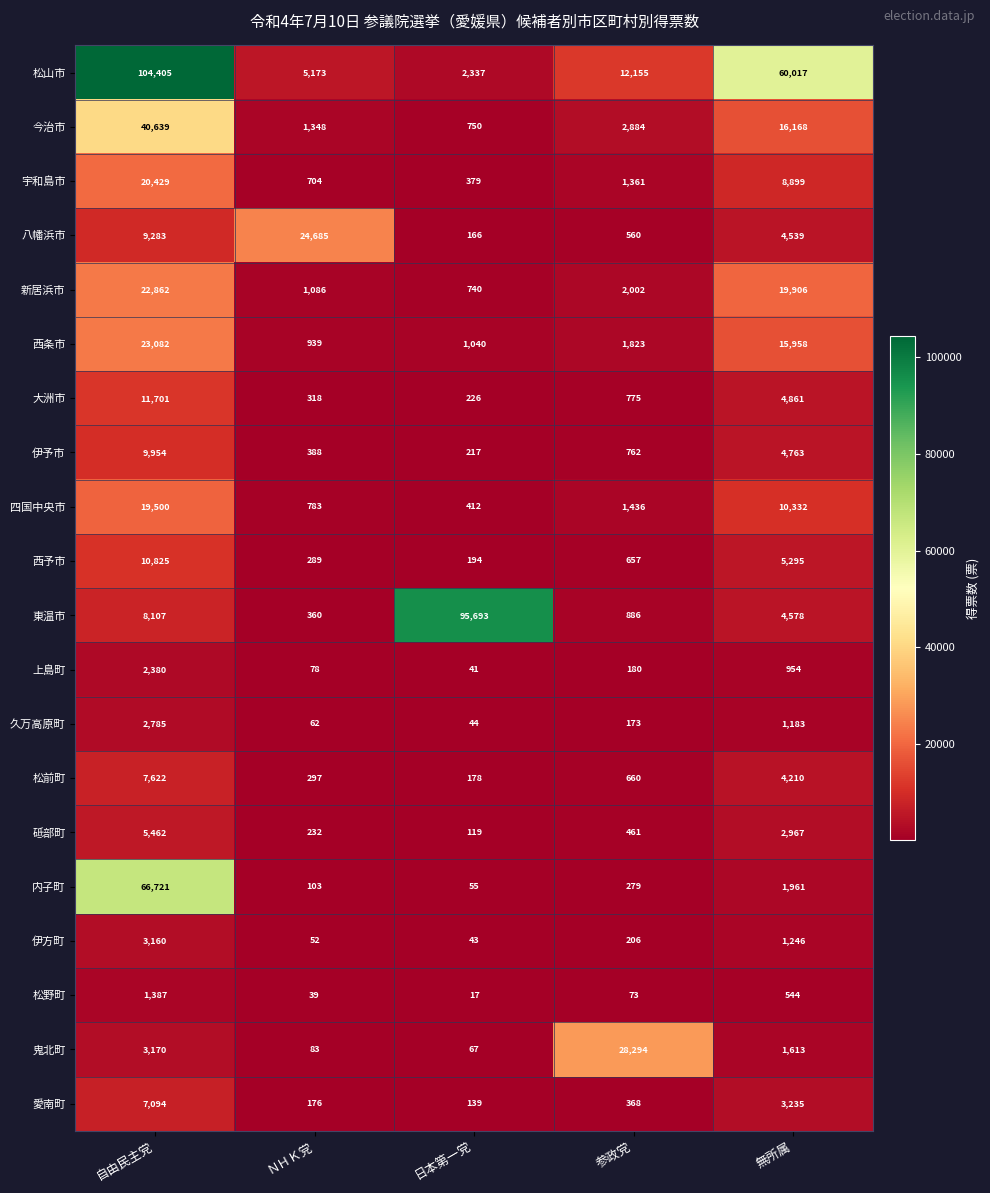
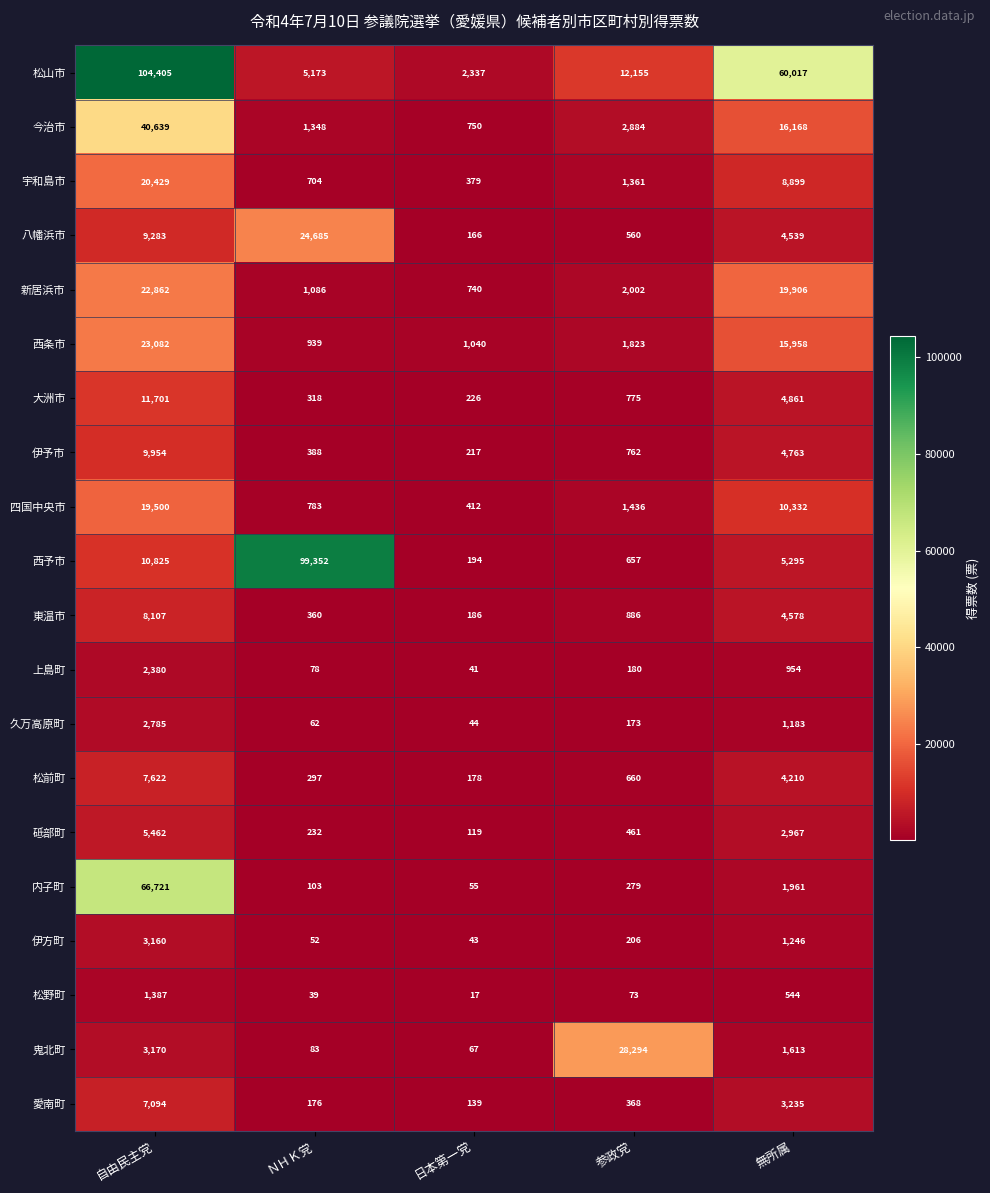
  {
    "松山市": {
      "自由民主党": "104,405",
      "ＮＨＫ党": "5,173",
      "日本第一党": "2,337",
      "参政党": "12,155",
      "無所属": "60,017"
    },
    "今治市": {
      "自由民主党": "40,639",
      "ＮＨＫ党": "1,348",
      "日本第一党": "750",
      "参政党": "2,884",
      "無所属": "16,168"
    },
    "宇和島市": {
      "自由民主党": "20,429",
      "ＮＨＫ党": "704",
      "日本第一党": "379",
      "参政党": "1,361",
      "無所属": "8,899"
    },
    "八幡浜市": {
      "自由民主党": "9,283",
      "ＮＨＫ党": "24,685",
      "日本第一党": "166",
      "参政党": "560",
      "無所属": "4,539"
    },
    "新居浜市": {
      "自由民主党": "22,862",
      "ＮＨＫ党": "1,086",
      "日本第一党": "740",
      "参政党": "2,002",
      "無所属": "19,906"
    },
    "西条市": {
      "自由民主党": "23,082",
      "ＮＨＫ党": "939",
      "日本第一党": "1,040",
      "参政党": "1,823",
      "無所属": "15,958"
    },
    "大洲市": {
      "自由民主党": "11,701",
      "ＮＨＫ党": "318",
      "日本第一党": "226",
      "参政党": "775",
      "無所属": "4,861"
    },
    "伊予市": {
      "自由民主党": "9,954",
      "ＮＨＫ党": "388",
      "日本第一党": "217",
      "参政党": "762",
      "無所属": "4,763"
    },
    "四国中央市": {
      "自由民主党": "19,500",
      "ＮＨＫ党": "783",
      "日本第一党": "412",
      "参政党": "1,436",
      "無所属": "10,332"
    },
    "西予市": {
      "自由民主党": "10,825",
-     "ＮＨＫ党": "289",
+     "ＮＨＫ党": "99,352",
      "日本第一党": "194",
      "参政党": "657",
      "無所属": "5,295"
    },
    "東温市": {
      "自由民主党": "8,107",
      "ＮＨＫ党": "360",
-     "日本第一党": "95,693",
+     "日本第一党": "186",
      "参政党": "886",
      "無所属": "4,578"
    },
    "上島町": {
      "自由民主党": "2,380",
      "ＮＨＫ党": "78",
      "日本第一党": "41",
      "参政党": "180",
      "無所属": "954"
    },
    "久万高原町": {
      "自由民主党": "2,785",
      "ＮＨＫ党": "62",
      "日本第一党": "44",
      "参政党": "173",
      "無所属": "1,183"
    },
    "松前町": {
      "自由民主党": "7,622",
      "ＮＨＫ党": "297",
      "日本第一党": "178",
      "参政党": "660",
      "無所属": "4,210"
    },
    "砥部町": {
      "自由民主党": "5,462",
      "ＮＨＫ党": "232",
      "日本第一党": "119",
      "参政党": "461",
      "無所属": "2,967"
    },
    "内子町": {
      "自由民主党": "66,721",
      "ＮＨＫ党": "103",
      "日本第一党": "55",
      "参政党": "279",
      "無所属": "1,961"
    },
    "伊方町": {
      "自由民主党": "3,160",
      "ＮＨＫ党": "52",
      "日本第一党": "43",
      "参政党": "206",
      "無所属": "1,246"
    },
    "松野町": {
      "自由民主党": "1,387",
      "ＮＨＫ党": "39",
      "日本第一党": "17",
      "参政党": "73",
      "無所属": "544"
    },
    "鬼北町": {
      "自由民主党": "3,170",
      "ＮＨＫ党": "83",
      "日本第一党": "67",
      "参政党": "28,294",
      "無所属": "1,613"
    },
    "愛南町": {
      "自由民主党": "7,094",
      "ＮＨＫ党": "176",
      "日本第一党": "139",
      "参政党": "368",
      "無所属": "3,235"
    }
  }
